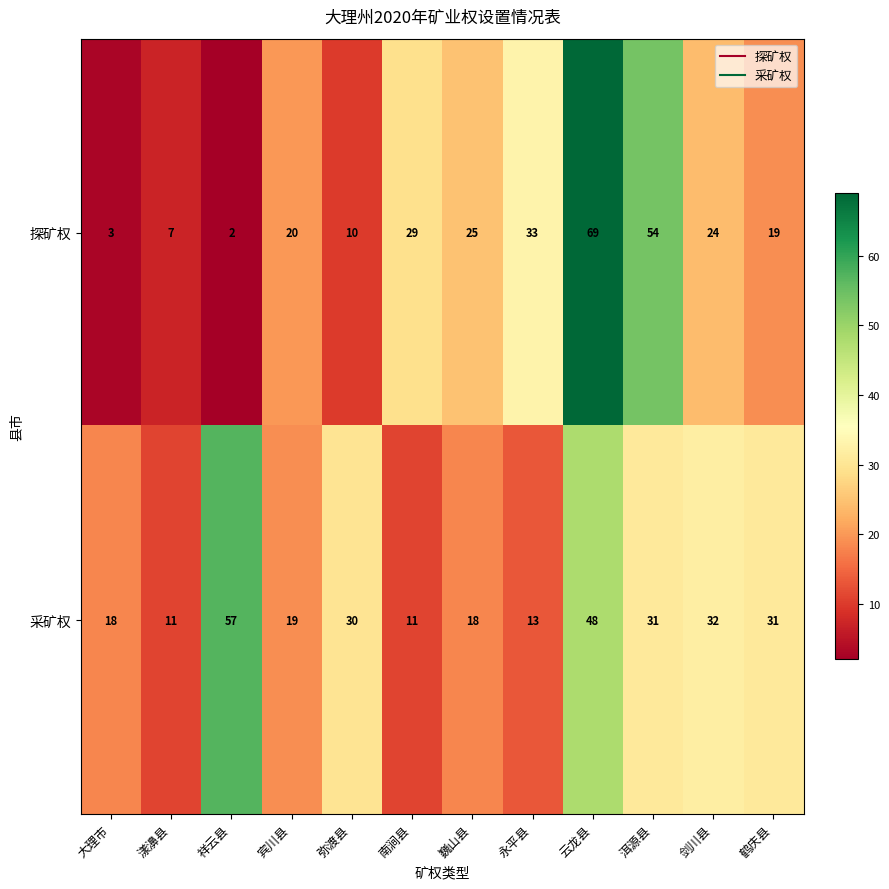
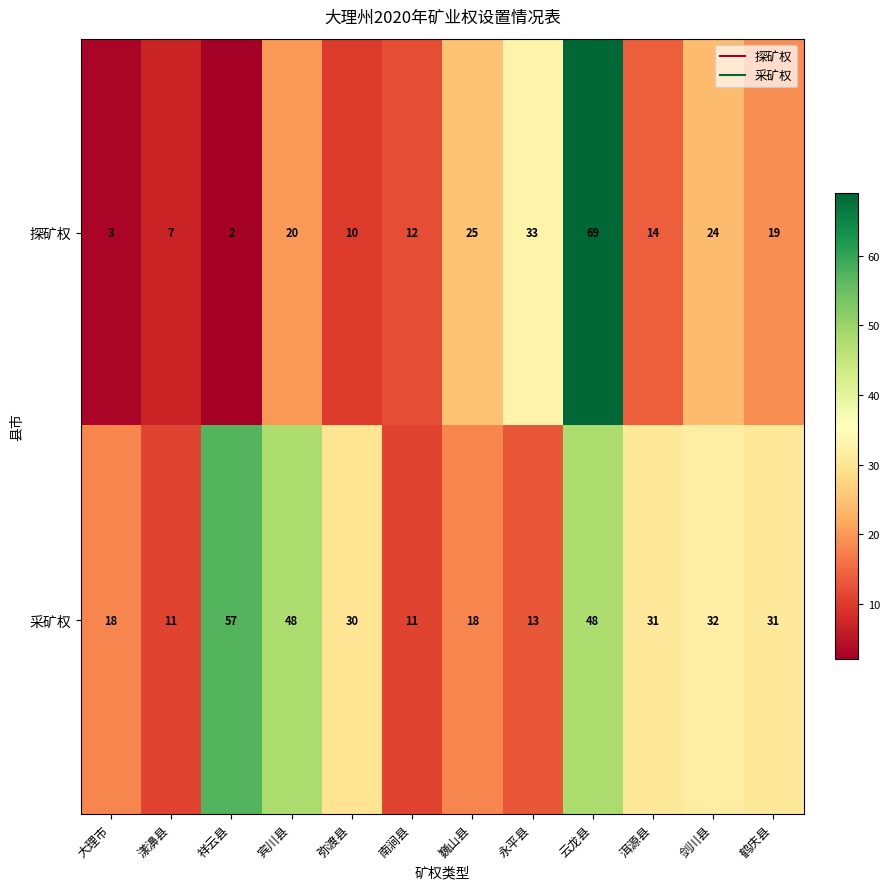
  {
    "探矿权": {
      "大理市": 3,
      "漾濞县": 7,
      "祥云县": 2,
      "宾川县": 20,
      "弥渡县": 10,
-     "南涧县": 29,
+     "南涧县": 12,
      "巍山县": 25,
      "永平县": 33,
      "云龙县": 69,
-     "洱源县": 54,
+     "洱源县": 14,
      "剑川县": 24,
      "鹤庆县": 19
    },
    "采矿权": {
      "大理市": 18,
      "漾濞县": 11,
      "祥云县": 57,
-     "宾川县": 19,
+     "宾川县": 48,
      "弥渡县": 30,
      "南涧县": 11,
      "巍山县": 18,
      "永平县": 13,
      "云龙县": 48,
      "洱源县": 31,
      "剑川县": 32,
      "鹤庆县": 31
    }
  }
